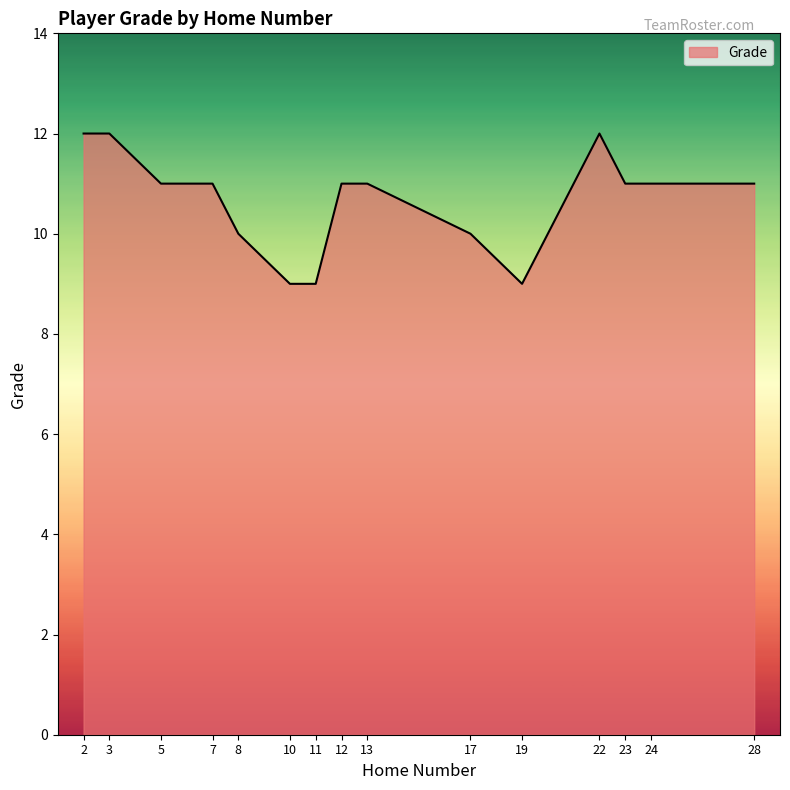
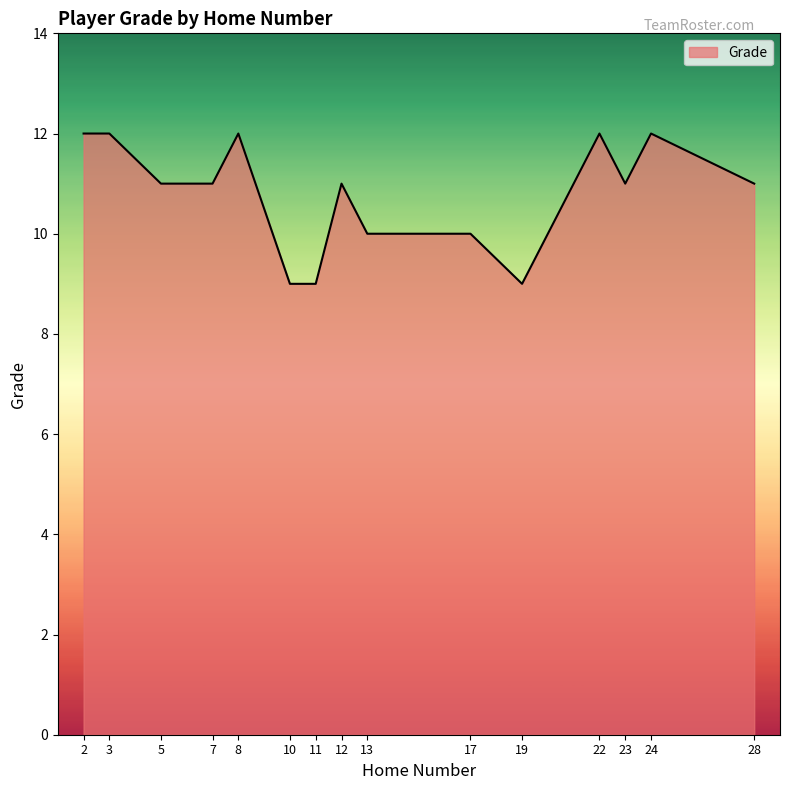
  {
    "2": 12,
    "3": 12,
    "5": 11,
    "7": 11,
-   "8": 10,
+   "8": 12,
    "10": 9,
    "11": 9,
    "12": 11,
-   "13": 11,
+   "13": 10,
    "17": 10,
    "19": 9,
    "22": 12,
    "23": 11,
-   "24": 11,
+   "24": 12,
    "28": 11
  }
